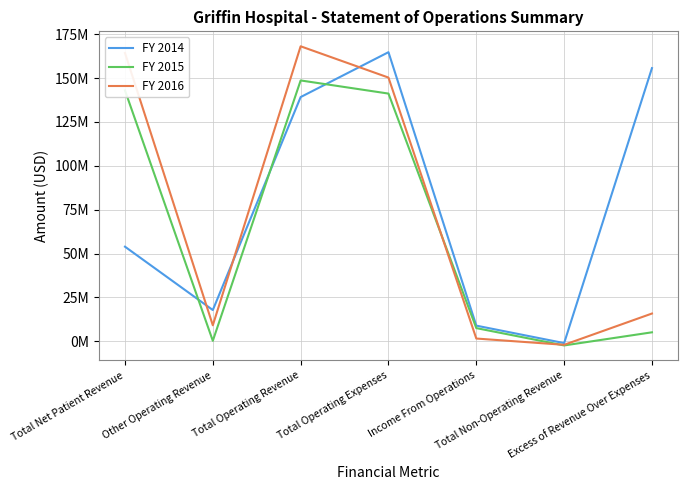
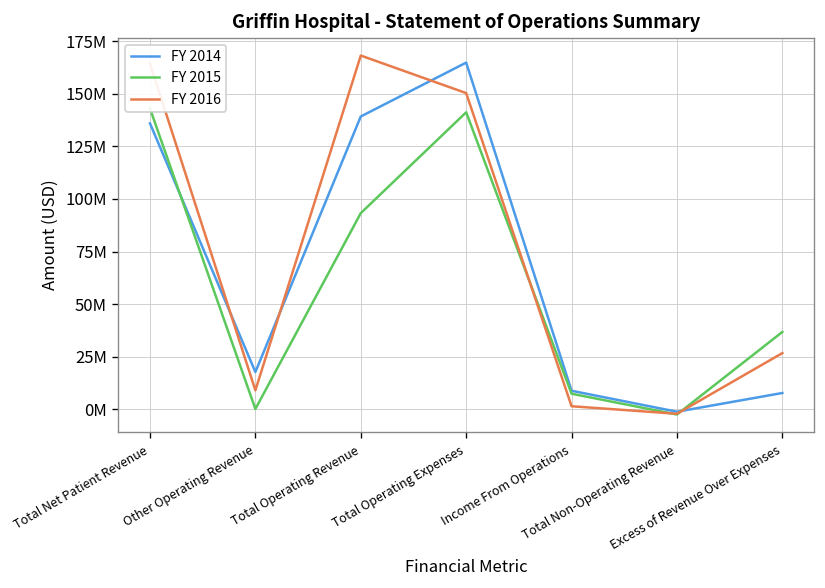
  {
    "FY 2014": {
-     "Total Net Patient Revenue": 54000000,
+     "Total Net Patient Revenue": 136000000,
      "Other Operating Revenue": 18000000,
      "Total Operating Revenue": 139000000,
      "Total Operating Expenses": 165000000,
-     "Excess of Revenue Over Expenses": 156000000
+     "Excess of Revenue Over Expenses": 8000000
    },
    "FY 2015": {
      "Other Operating Revenue": 0,
-     "Total Operating Revenue": 149000000,
+     "Total Operating Revenue": 93000000,
      "Total Operating Expenses": 141000000,
-     "Excess of Revenue Over Expenses": 5000000
+     "Excess of Revenue Over Expenses": 37000000
    },
    "FY 2016": {
      "Other Operating Revenue": 9000000,
      "Total Operating Revenue": 168000000,
      "Total Operating Expenses": 150000000,
      "Income From Operations": 2000000,
-     "Excess of Revenue Over Expenses": 16000000
+     "Excess of Revenue Over Expenses": 27000000
    }
  }
